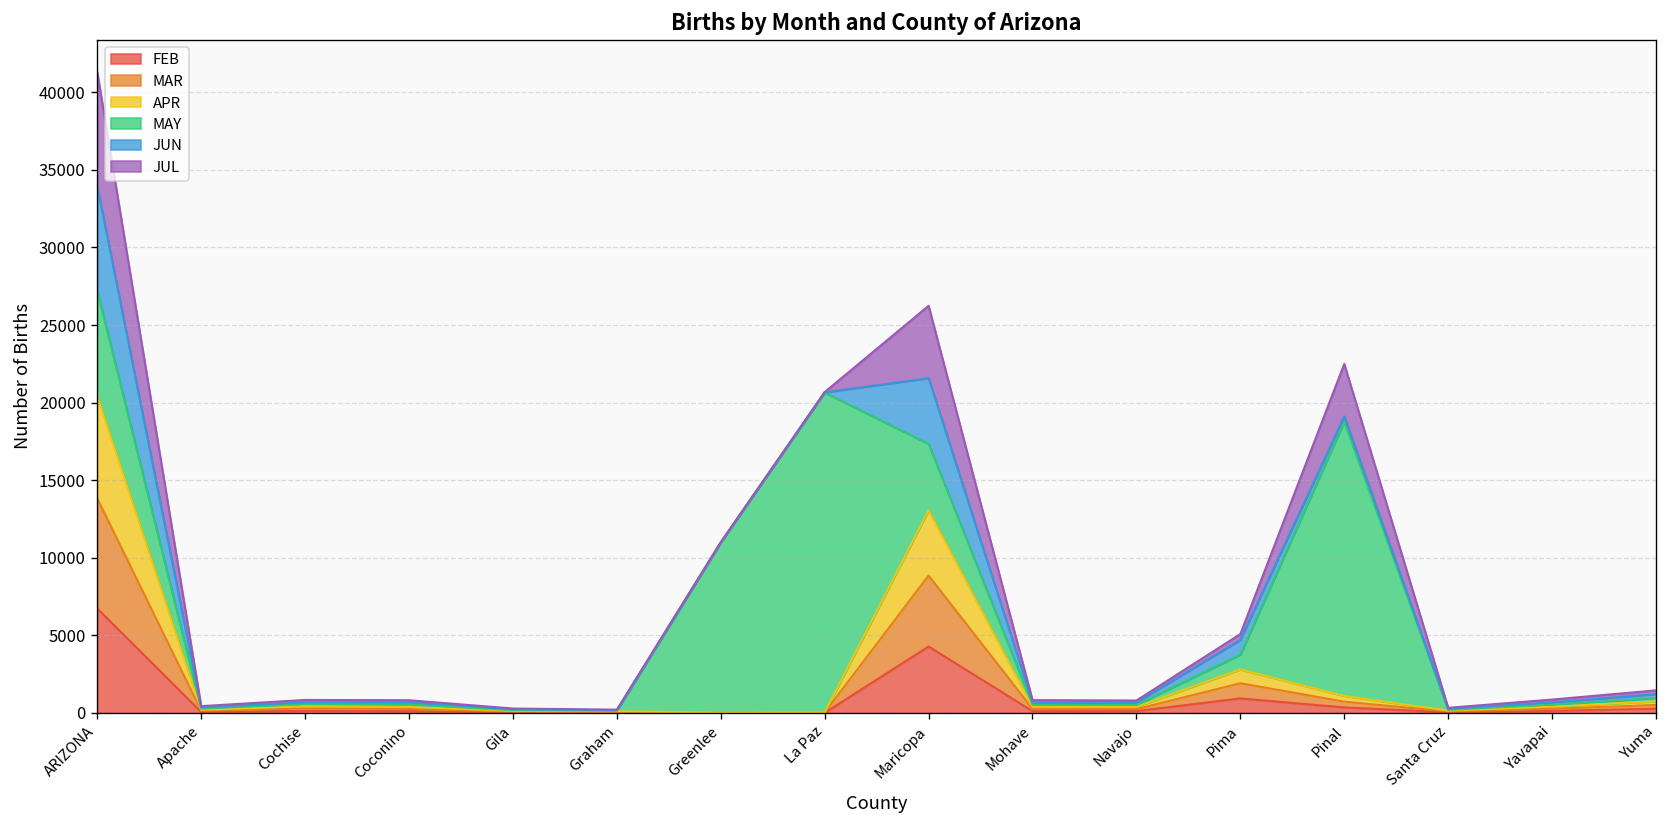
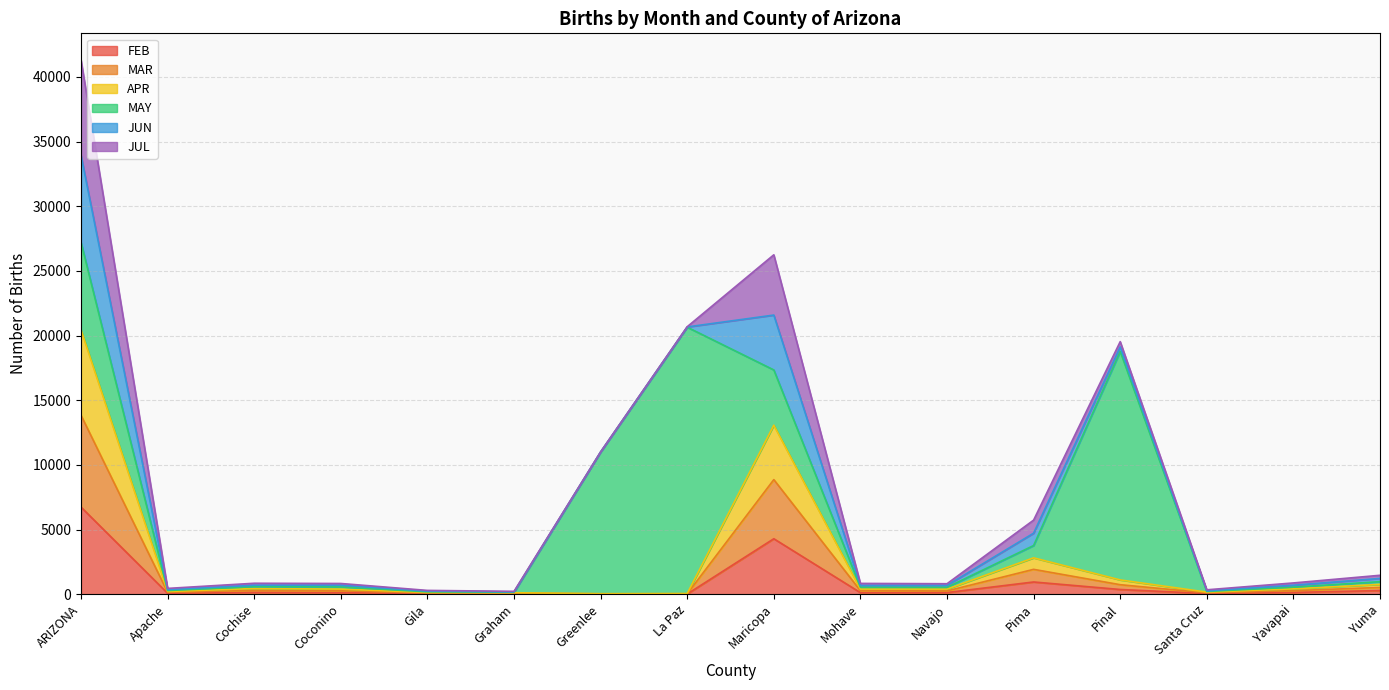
  {
    "APR": {
      "ARIZONA": 6600,
      "Maricopa": 4200,
      "Pima": 900,
      "Pinal": 400,
      "Yuma": 200
    },
    "MAY": {
      "ARIZONA": 6800,
      "Maricopa": 4300,
      "Pima": 1000,
      "Pinal": 17700,
      "Yuma": 200
    },
    "JUN": {
      "ARIZONA": 6700,
      "Maricopa": 4200,
      "Pima": 1000,
      "Pinal": 300,
      "Yuma": 300
    },
    "JUL": {
      "ARIZONA": 7400,
      "Maricopa": 4700,
-     "Pima": 400,
-     "Pinal": 3400,
+     "Pima": 1000,
+     "Pinal": 400,
      "Yuma": 200
    }
  }
